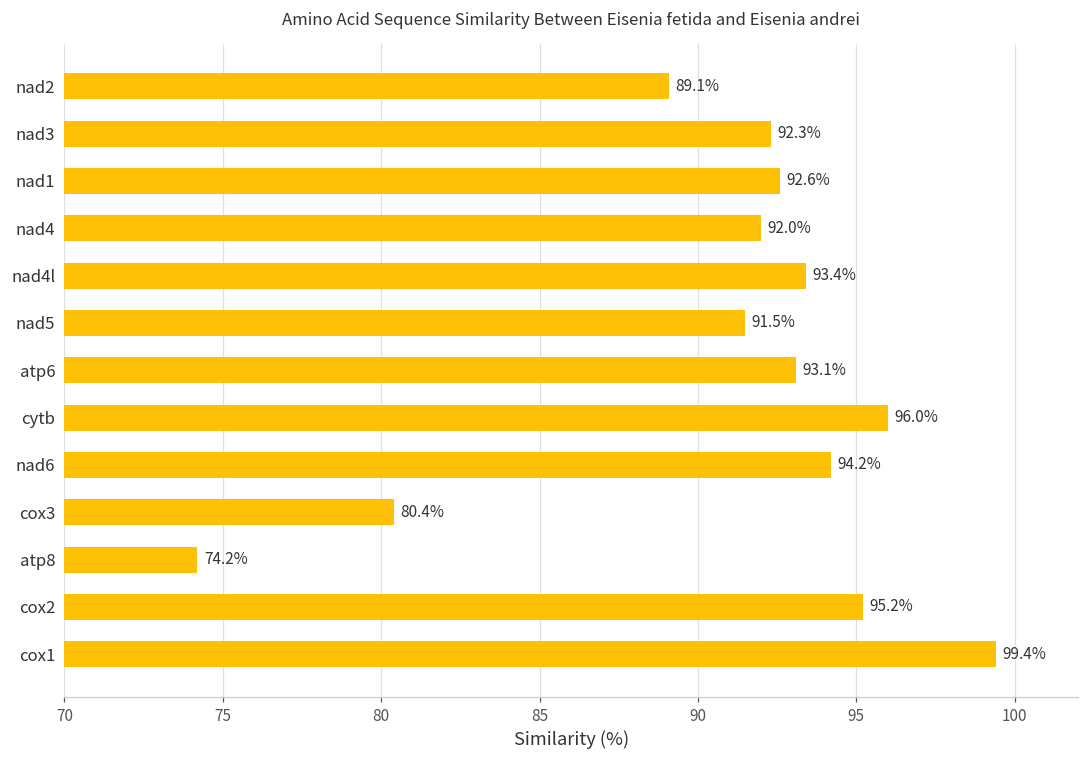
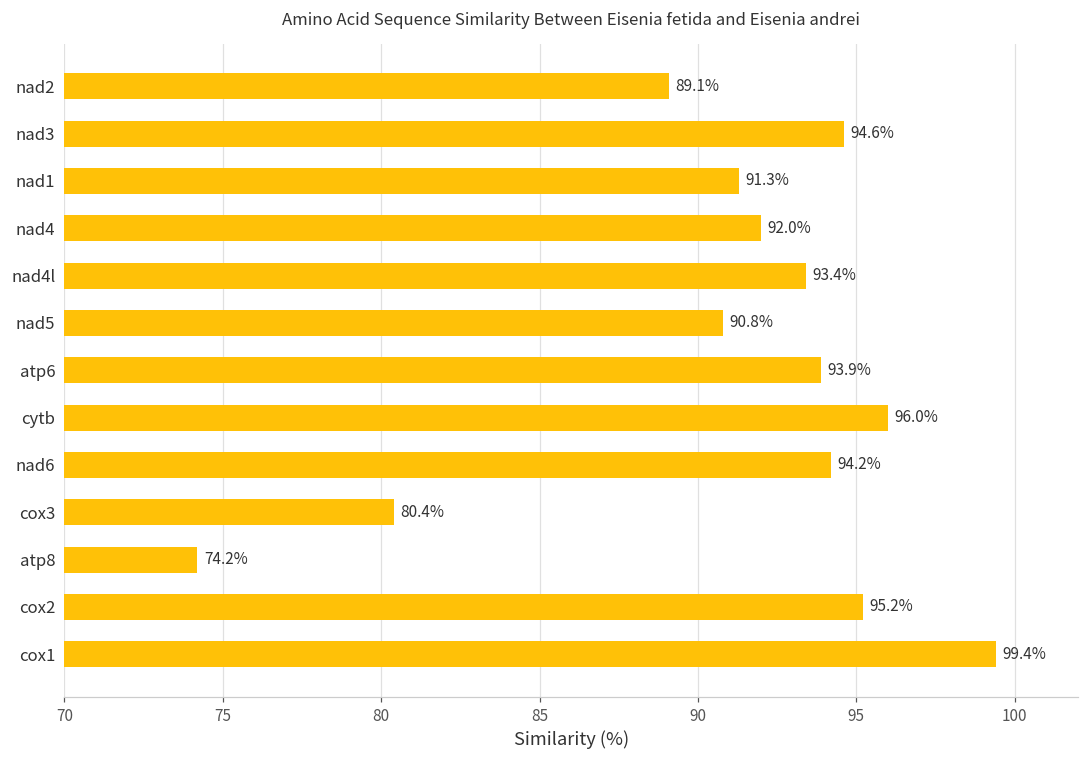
  {
    "nad2": "89.1%",
-   "nad3": "92.3%",
-   "nad1": "92.6%",
+   "nad3": "94.6%",
+   "nad1": "91.3%",
    "nad4": "92.0%",
    "nad4l": "93.4%",
-   "nad5": "91.5%",
-   "atp6": "93.1%",
+   "nad5": "90.8%",
+   "atp6": "93.9%",
    "cytb": "96.0%",
    "nad6": "94.2%",
    "cox3": "80.4%",
    "atp8": "74.2%",
    "cox2": "95.2%",
    "cox1": "99.4%"
  }
